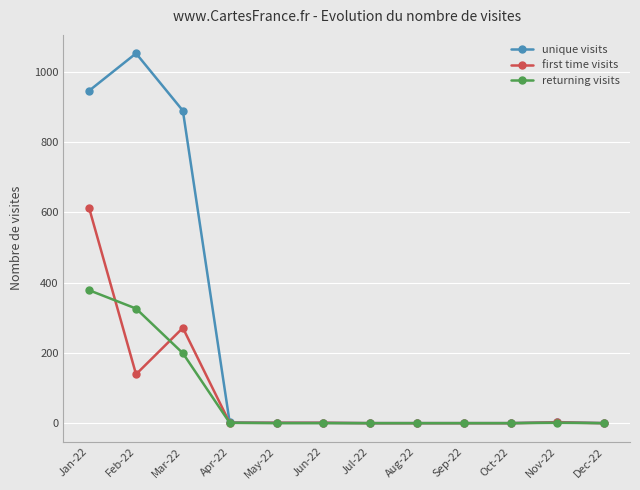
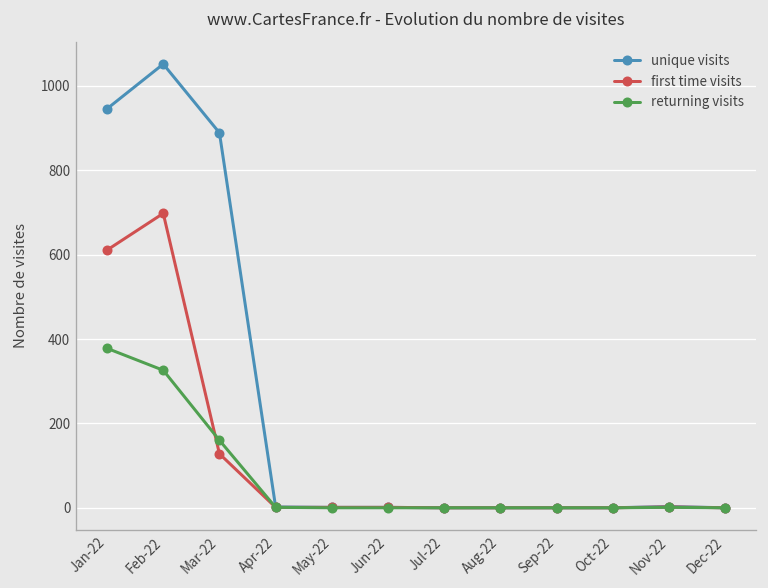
  {
    "unique visits": {
      "Jan-22": 950,
      "Feb-22": 1050,
      "Mar-22": 890
    },
    "first time visits": {
      "Jan-22": 610,
-     "Feb-22": 140,
-     "Mar-22": 270
+     "Feb-22": 700,
+     "Mar-22": 130
    },
    "returning visits": {
      "Jan-22": 380,
      "Feb-22": 330,
-     "Mar-22": 200
+     "Mar-22": 160
    }
  }
